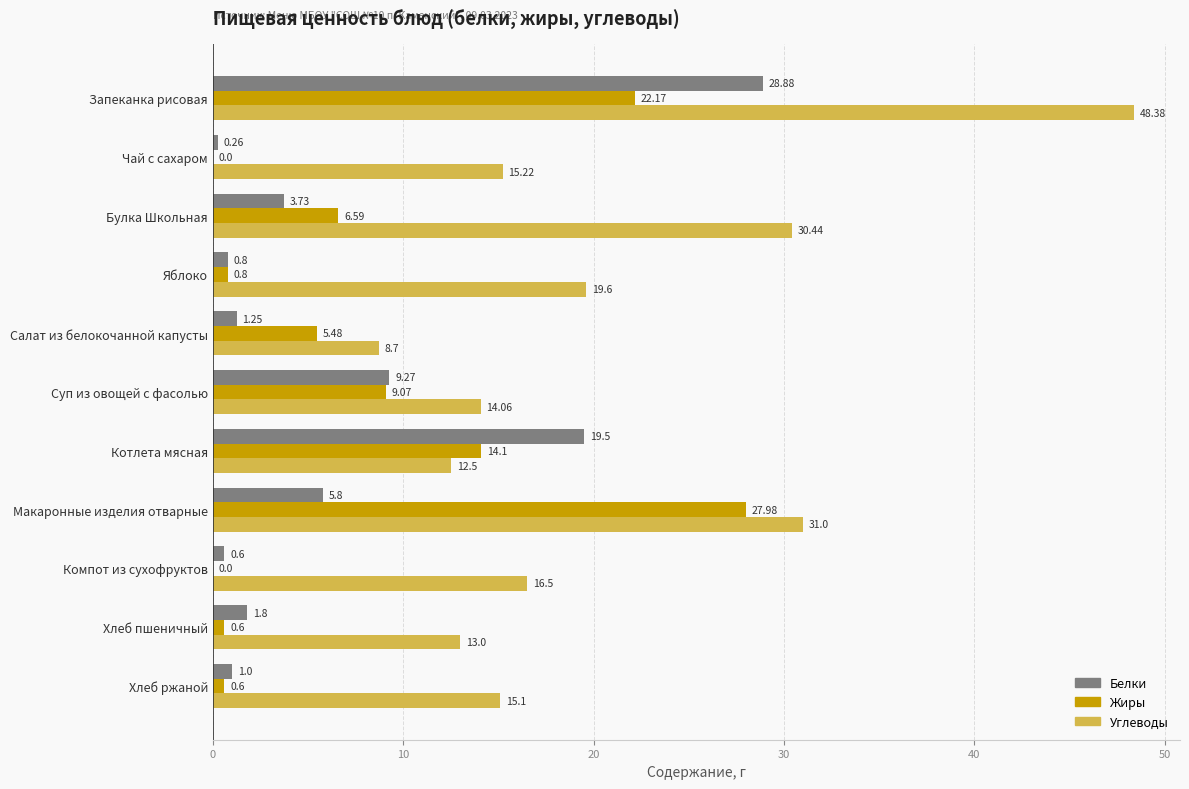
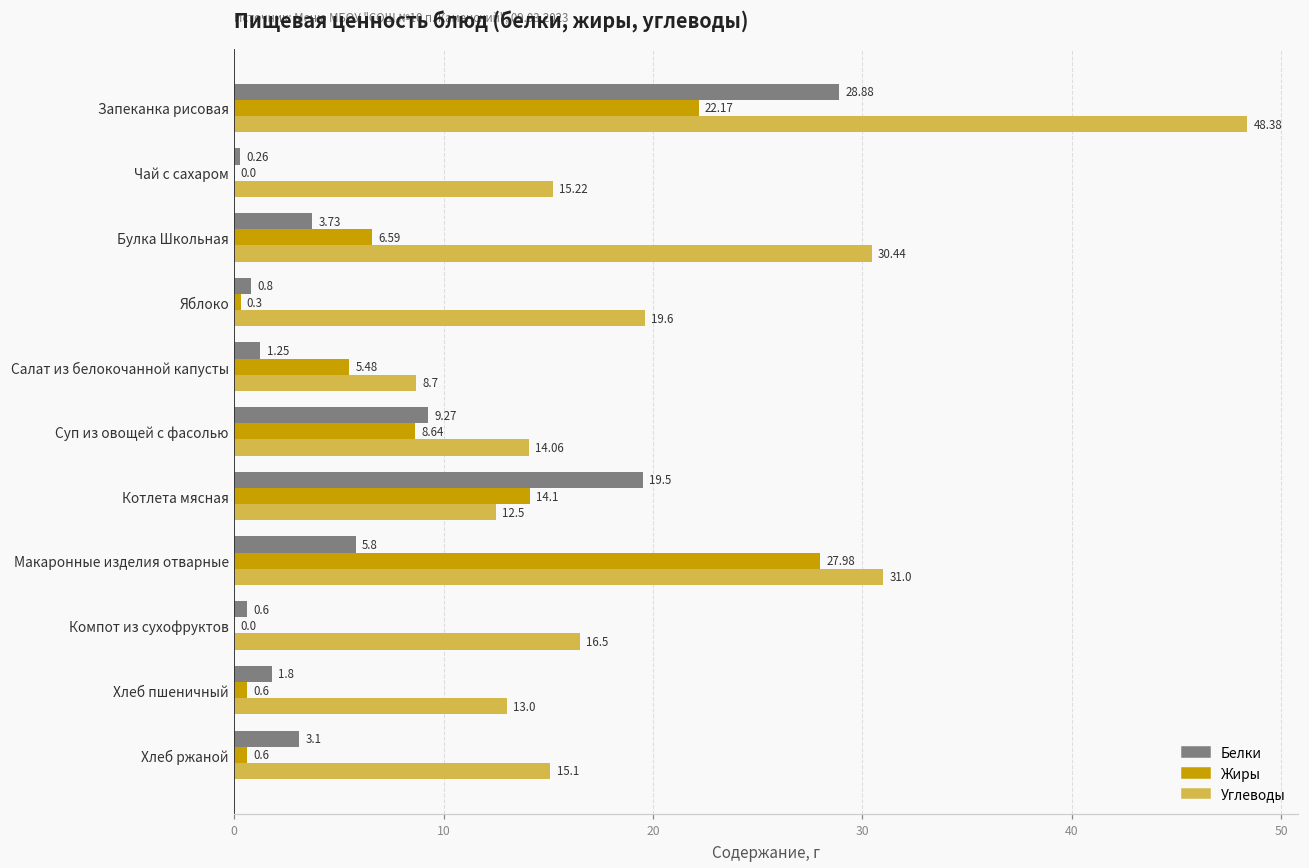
  {
    "Белки": {
      "Запеканка рисовая": 28.88,
      "Чай с сахаром": 0.26,
      "Булка Школьная": 3.73,
      "Яблоко": 0.8,
      "Салат из белокочанной капусты": 1.25,
      "Суп из овощей с фасолью": 9.27,
      "Котлета мясная": 19.5,
      "Макаронные изделия отварные": 5.8,
      "Компот из сухофруктов": 0.6,
      "Хлеб пшеничный": 1.8,
-     "Хлеб ржаной": 1.0
+     "Хлеб ржаной": 3.1
    },
    "Жиры": {
      "Запеканка рисовая": 22.17,
      "Чай с сахаром": 0.0,
      "Булка Школьная": 6.59,
-     "Яблоко": 0.8,
+     "Яблоко": 0.3,
      "Салат из белокочанной капусты": 5.48,
-     "Суп из овощей с фасолью": 9.07,
+     "Суп из овощей с фасолью": 8.64,
      "Котлета мясная": 14.1,
      "Макаронные изделия отварные": 27.98,
      "Компот из сухофруктов": 0.0,
      "Хлеб пшеничный": 0.6,
      "Хлеб ржаной": 0.6
    },
    "Углеводы": {
      "Запеканка рисовая": 48.38,
      "Чай с сахаром": 15.22,
      "Булка Школьная": 30.44,
      "Яблоко": 19.6,
      "Салат из белокочанной капусты": 8.7,
      "Суп из овощей с фасолью": 14.06,
      "Котлета мясная": 12.5,
      "Макаронные изделия отварные": 31.0,
      "Компот из сухофруктов": 16.5,
      "Хлеб пшеничный": 13.0,
      "Хлеб ржаной": 15.1
    }
  }
